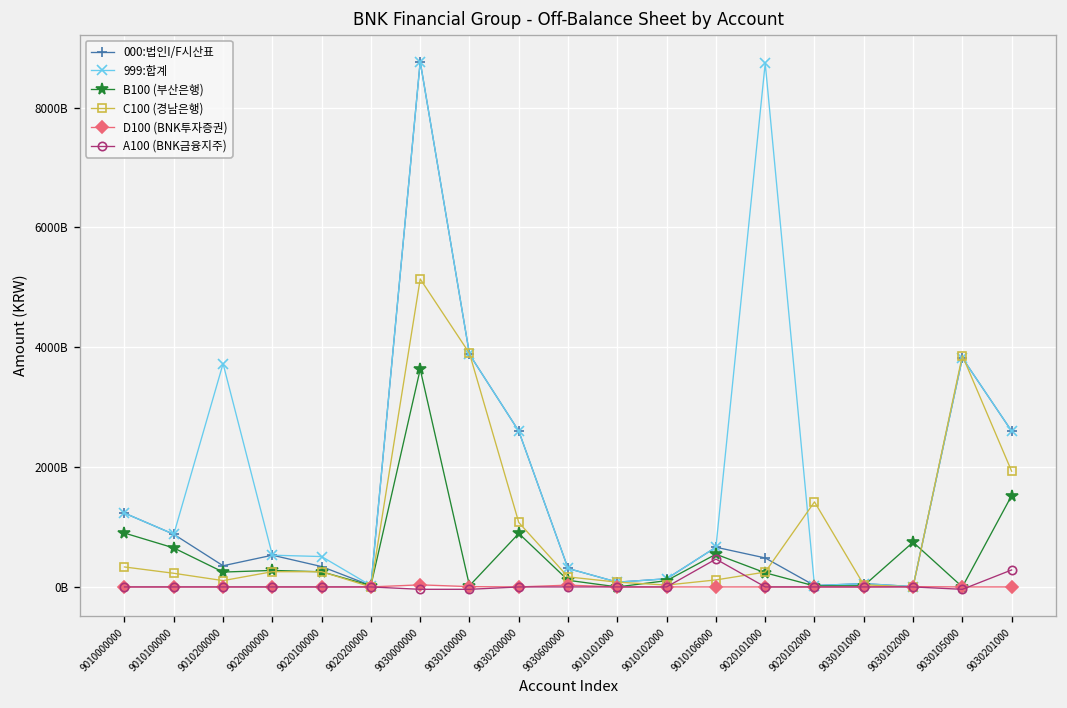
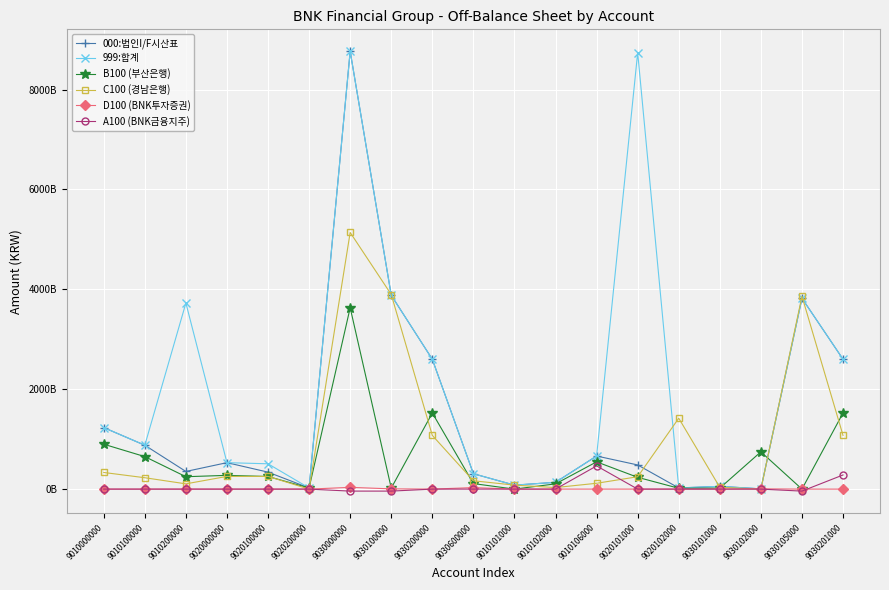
  {
    "000:법인I/F시산표": {
      "9010200000": 400000000000,
      "9020100000": 300000000000,
      "9020101000": 500000000000
    },
    "999:합계": {
      "9010200000": 3700000000000,
      "9020100000": 500000000000,
      "9020101000": 8700000000000
    },
    "B100 (부산은행)": {
      "9010000000": 900000000000,
      "9010100000": 700000000000,
      "9010200000": 200000000000,
      "9030000000": 3600000000000,
-     "9030200000": 900000000000,
+     "9030200000": 1500000000000,
      "9030600000": 100000000000,
      "9010106000": 500000000000,
      "9030102000": 700000000000,
      "9030201000": 1500000000000
    },
    "C100 (경남은행)": {
      "9010000000": 300000000000,
      "9010100000": 200000000000,
      "9010200000": 100000000000,
      "9030000000": 5100000000000,
      "9030200000": 1100000000000,
      "9030600000": 200000000000,
      "9010106000": 100000000000,
      "9020102000": 1400000000000,
-     "9030201000": 1900000000000
+     "9030201000": 1100000000000
    },
    "D100 (BNK투자증권)": {
      "9030000000": 0,
      "9010106000": 0,
      "9030201000": 0
    },
    "A100 (BNK금융지주)": {
      "9030000000": 0,
      "9010106000": 500000000000,
      "9030201000": 300000000000
    }
  }
